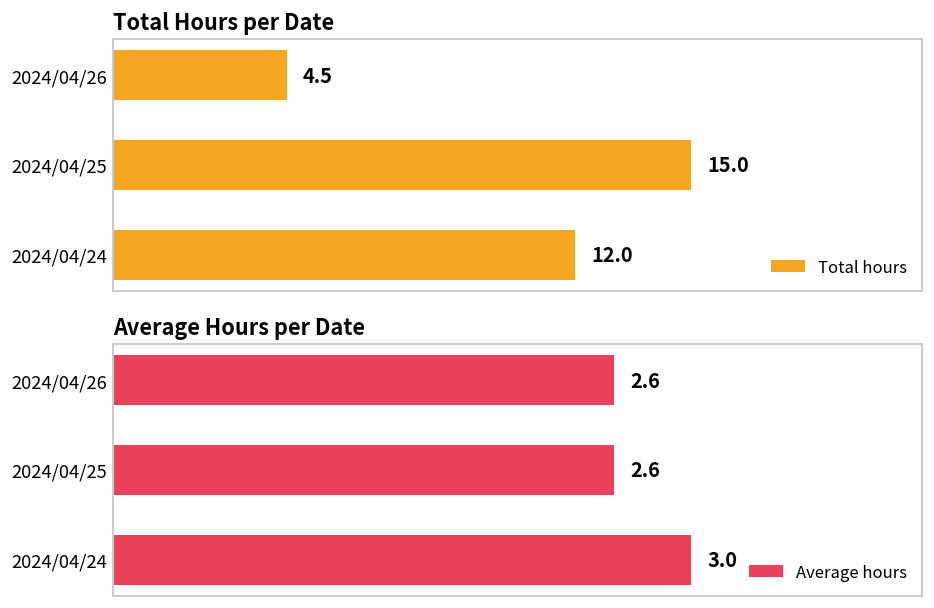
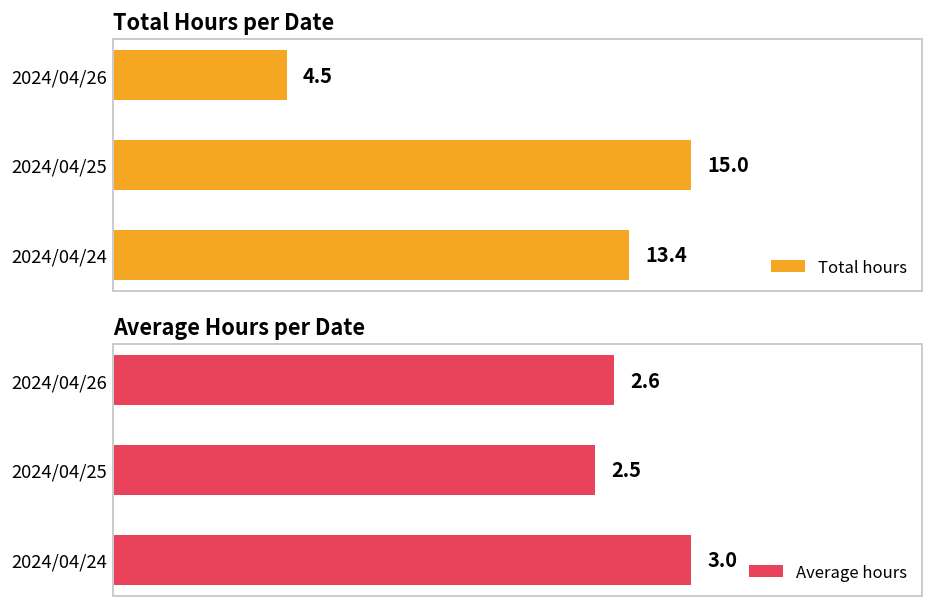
  {
    "Total Hours per Date": {
      "2024/04/26": 4.5,
      "2024/04/25": 15.0,
-     "2024/04/24": 12.0
+     "2024/04/24": 13.4
    },
    "Average Hours per Date": {
      "2024/04/26": 2.6,
-     "2024/04/25": 2.6,
+     "2024/04/25": 2.5,
      "2024/04/24": 3.0
    }
  }
